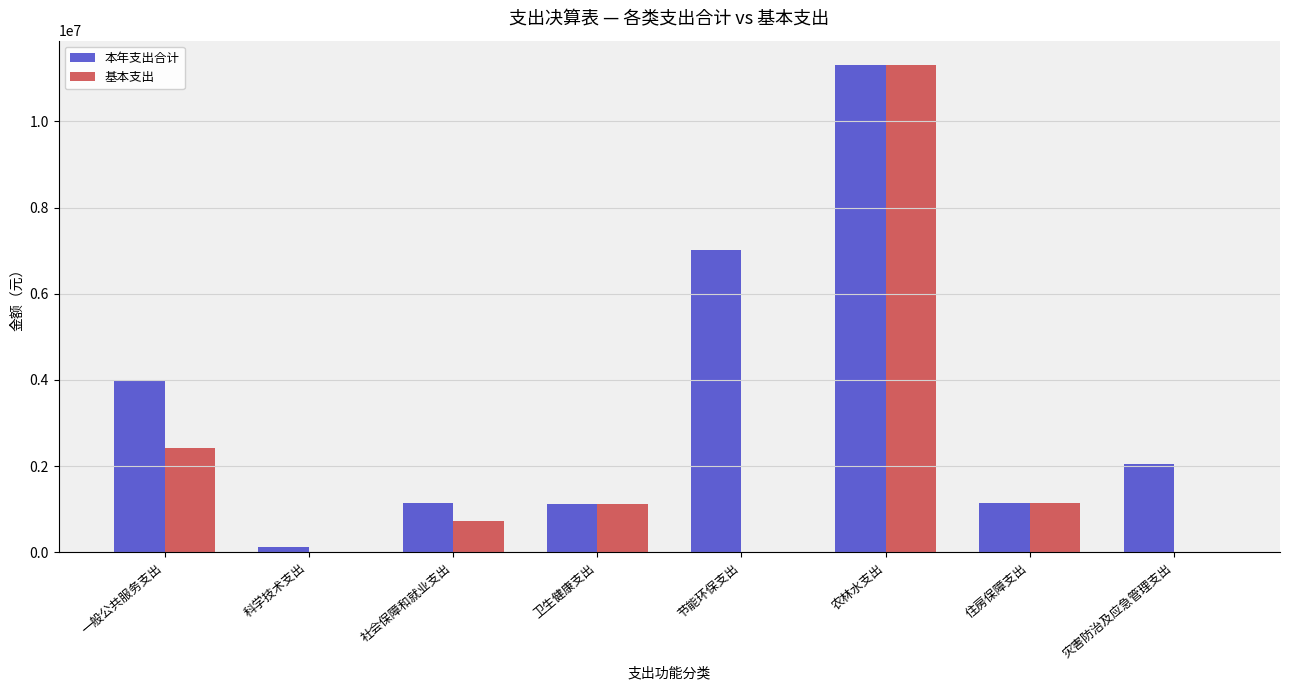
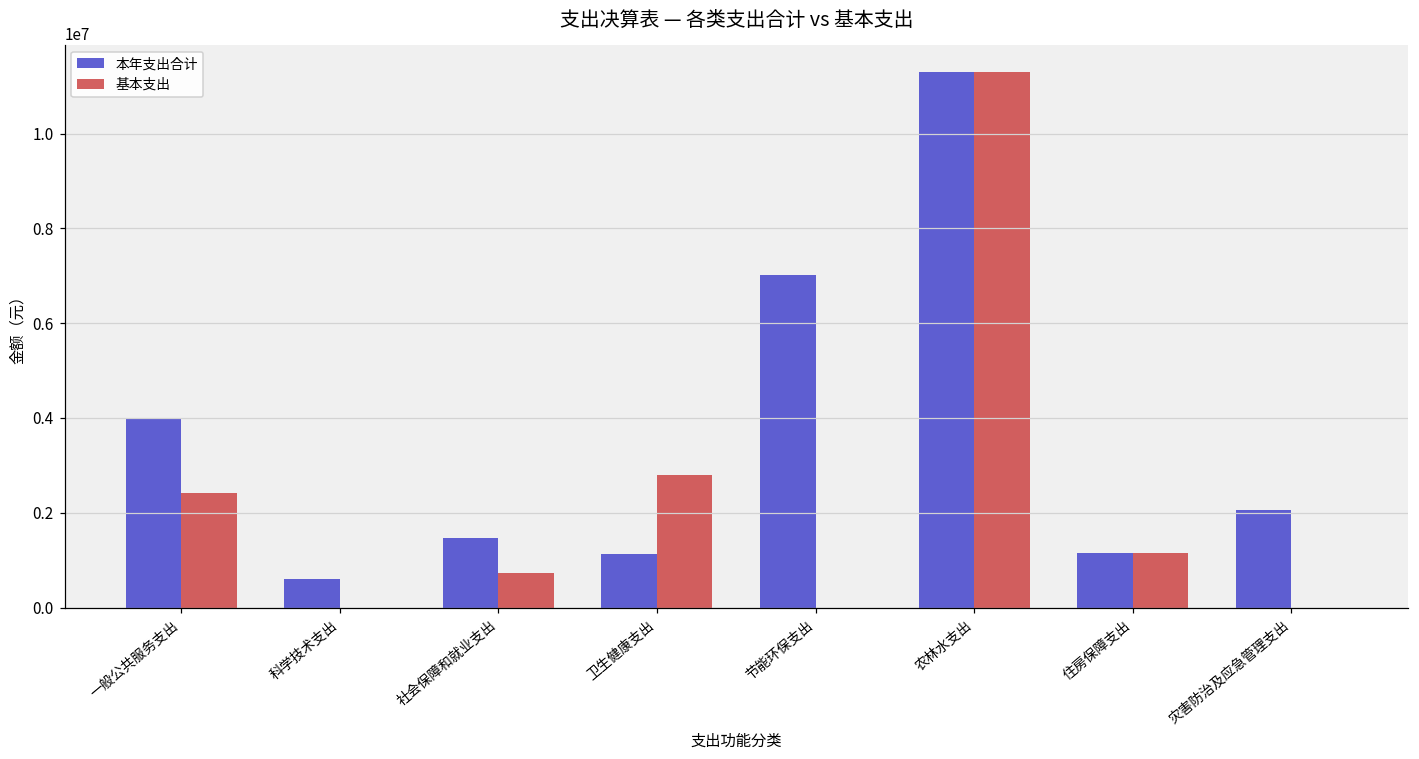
  {
    "本年支出合计": {
      "一般公共服务支出": 4000000,
-     "科学技术支出": 100000,
-     "社会保障和就业支出": 1100000,
+     "科学技术支出": 600000,
+     "社会保障和就业支出": 1500000,
      "卫生健康支出": 1100000,
      "节能环保支出": 7000000,
      "农林水支出": 11300000,
      "住房保障支出": 1200000,
      "灾害防治及应急管理支出": 2100000
    },
    "基本支出": {
      "一般公共服务支出": 2400000,
      "科学技术支出": 0,
      "社会保障和就业支出": 700000,
-     "卫生健康支出": 1100000,
+     "卫生健康支出": 2800000,
      "节能环保支出": 0,
      "农林水支出": 11300000,
      "住房保障支出": 1200000,
      "灾害防治及应急管理支出": 0
    }
  }
